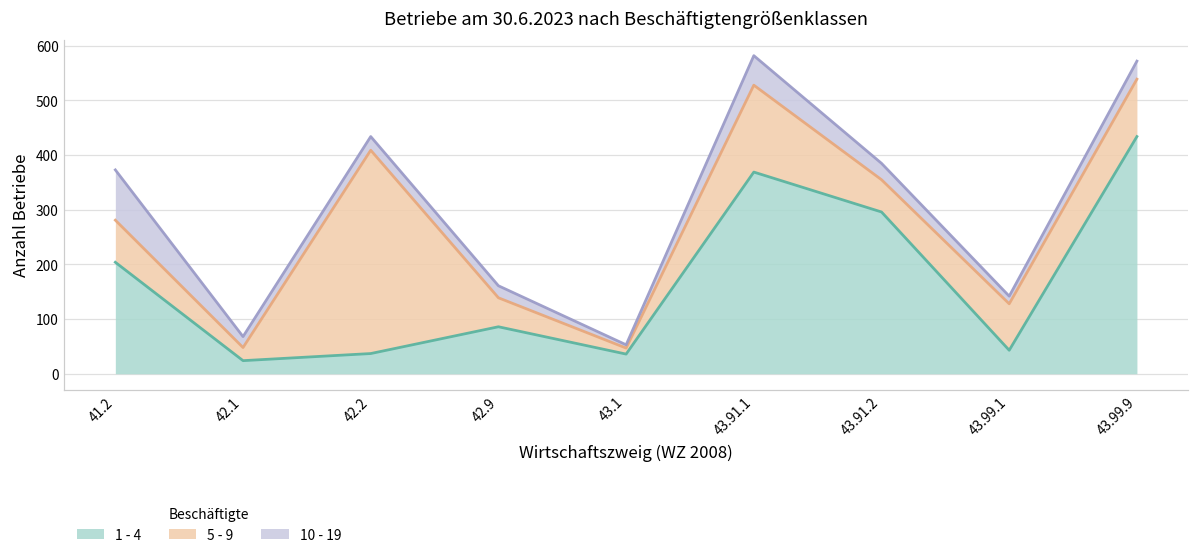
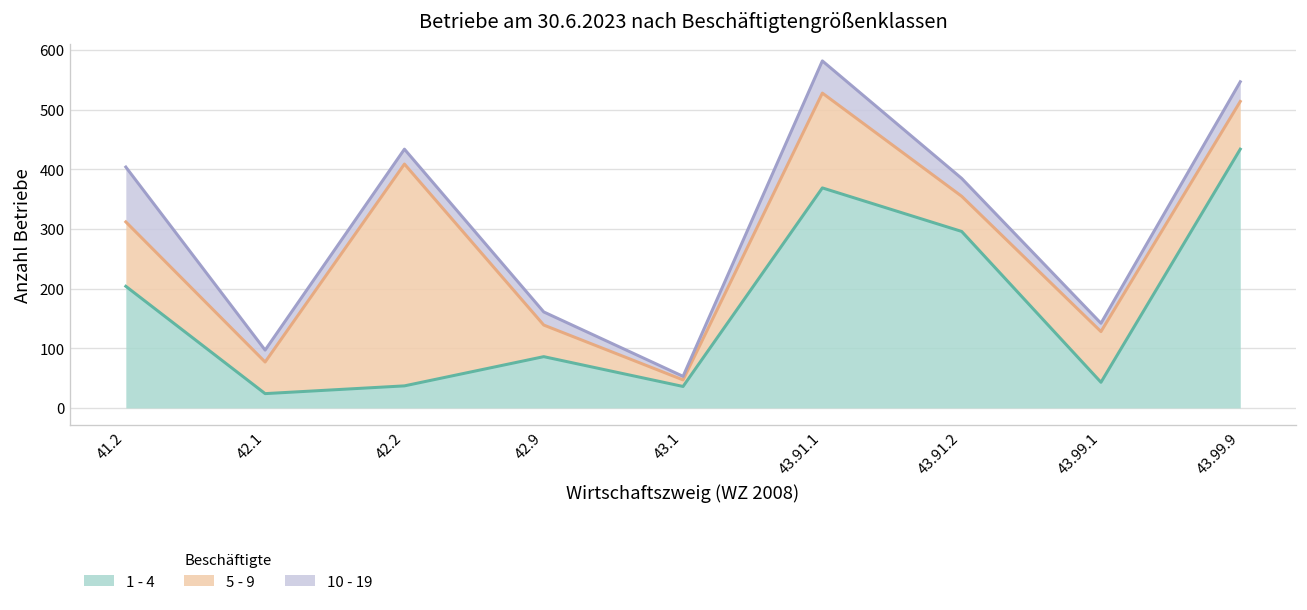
  {
    "5 - 9": {
-     "41.2": 80,
-     "42.1": 20,
+     "41.2": 110,
+     "42.1": 50,
      "42.2": 370,
      "42.9": 50,
      "43.1": 10,
      "43.91.1": 160,
      "43.91.2": 60,
      "43.99.1": 90,
-     "43.99.9": 110
+     "43.99.9": 80
    }
  }
